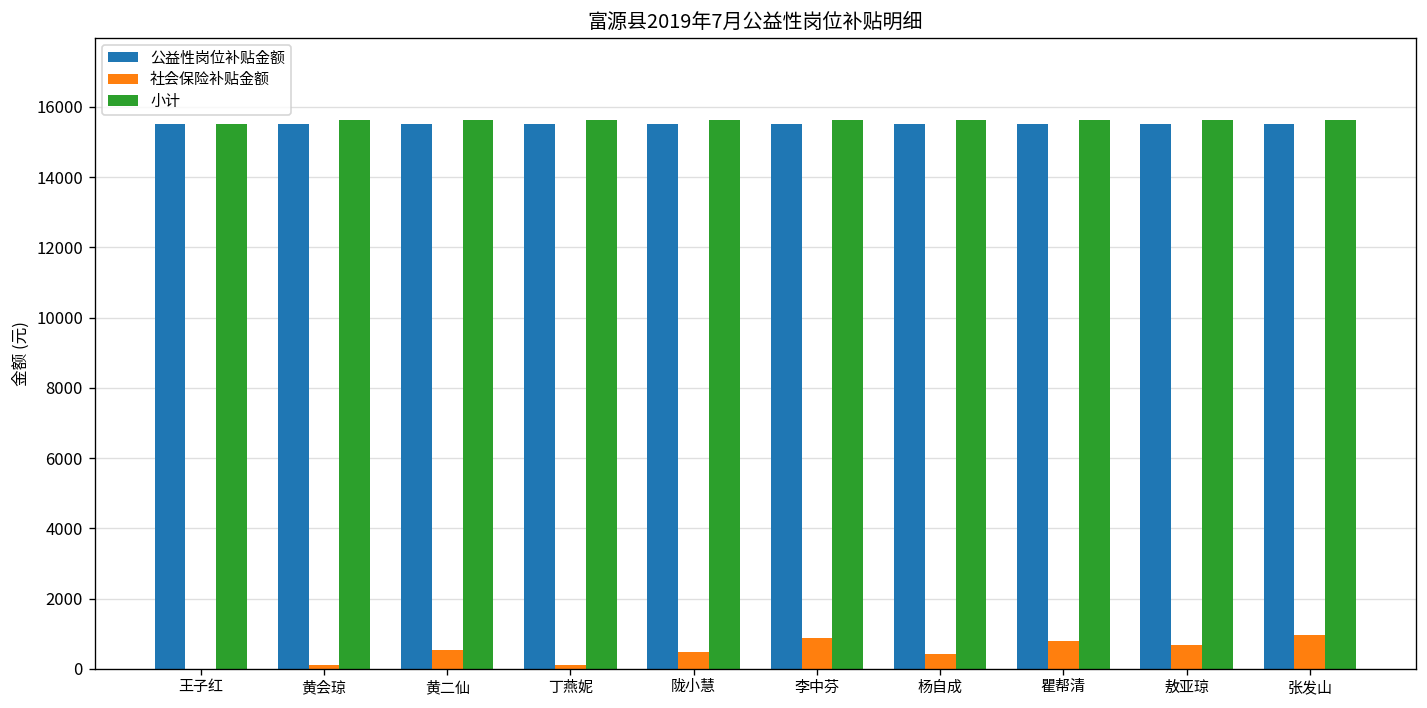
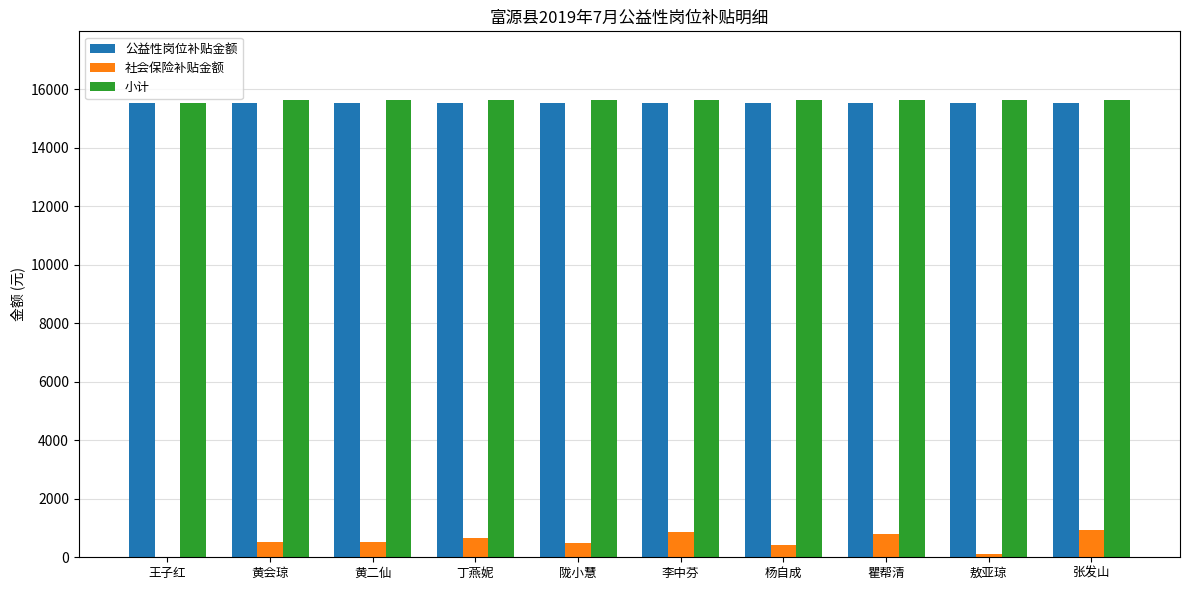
  {
    "公益性岗位补贴金额": {
      "王子红": 15500,
      "黄会琼": 15500,
      "黄二仙": 15500,
      "丁燕妮": 15500,
      "陇小慧": 15500,
      "李中芬": 15500,
      "杨自成": 15500,
      "瞿帮清": 15500,
      "敖亚琼": 15500,
      "张发山": 15500
    },
    "社会保险补贴金额": {
      "王子红": 0,
-     "黄会琼": 100,
+     "黄会琼": 500,
      "黄二仙": 500,
-     "丁燕妮": 100,
+     "丁燕妮": 700,
      "陇小慧": 500,
      "李中芬": 900,
      "杨自成": 400,
      "瞿帮清": 800,
-     "敖亚琼": 700,
+     "敖亚琼": 100,
      "张发山": 900
    },
    "小计": {
      "王子红": 15500,
      "黄会琼": 15600,
      "黄二仙": 15600,
      "丁燕妮": 15600,
      "陇小慧": 15600,
      "李中芬": 15600,
      "杨自成": 15600,
      "瞿帮清": 15600,
      "敖亚琼": 15600,
      "张发山": 15600
    }
  }
